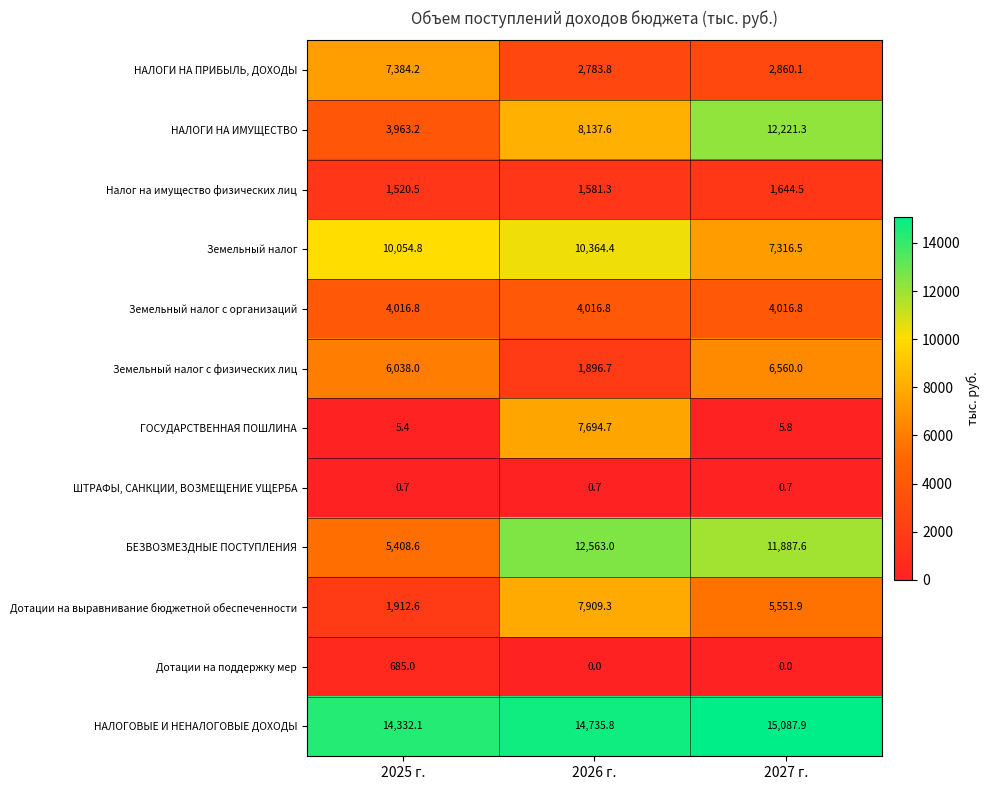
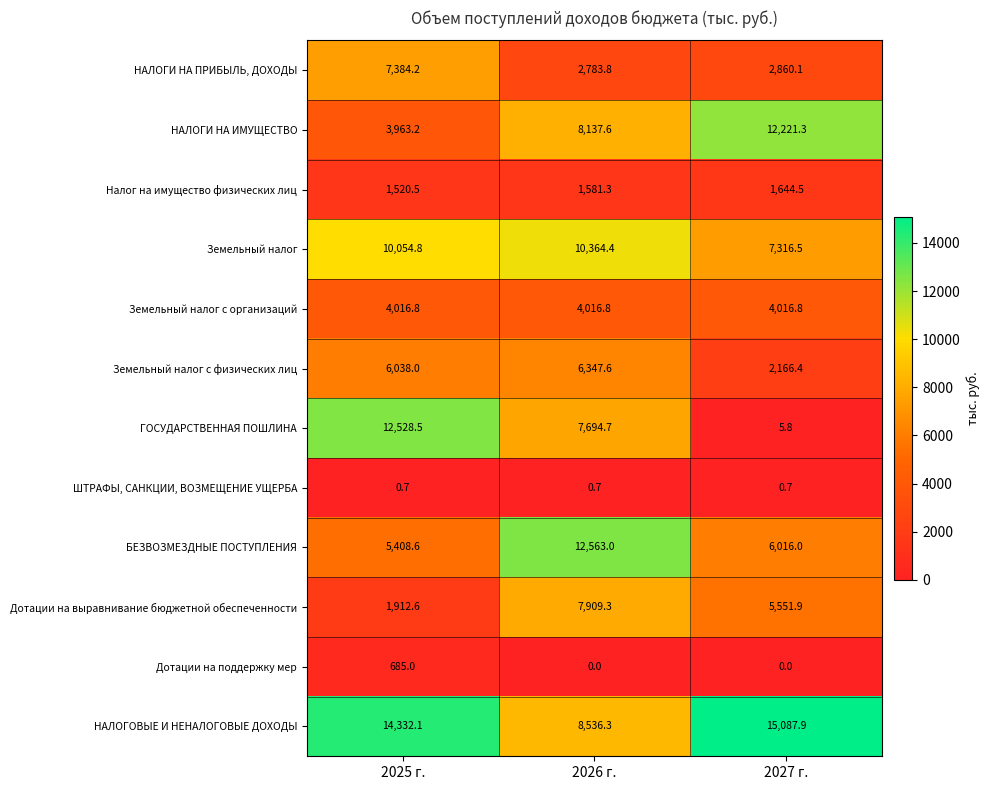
  {
    "НАЛОГИ НА ПРИБЫЛЬ, ДОХОДЫ": {
      "2025 г.": "7,384.2",
      "2026 г.": "2,783.8",
      "2027 г.": "2,860.1"
    },
    "НАЛОГИ НА ИМУЩЕСТВО": {
      "2025 г.": "3,963.2",
      "2026 г.": "8,137.6",
      "2027 г.": "12,221.3"
    },
    "Налог на имущество физических лиц": {
      "2025 г.": "1,520.5",
      "2026 г.": "1,581.3",
      "2027 г.": "1,644.5"
    },
    "Земельный налог": {
      "2025 г.": "10,054.8",
      "2026 г.": "10,364.4",
      "2027 г.": "7,316.5"
    },
    "Земельный налог с организаций": {
      "2025 г.": "4,016.8",
      "2026 г.": "4,016.8",
      "2027 г.": "4,016.8"
    },
    "Земельный налог с физических лиц": {
      "2025 г.": "6,038.0",
-     "2026 г.": "1,896.7",
-     "2027 г.": "6,560.0"
+     "2026 г.": "6,347.6",
+     "2027 г.": "2,166.4"
    },
    "ГОСУДАРСТВЕННАЯ ПОШЛИНА": {
-     "2025 г.": "5.4",
+     "2025 г.": "12,528.5",
      "2026 г.": "7,694.7",
      "2027 г.": "5.8"
    },
    "ШТРАФЫ, САНКЦИИ, ВОЗМЕЩЕНИЕ УЩЕРБА": {
      "2025 г.": "0.7",
      "2026 г.": "0.7",
      "2027 г.": "0.7"
    },
    "БЕЗВОЗМЕЗДНЫЕ ПОСТУПЛЕНИЯ": {
      "2025 г.": "5,408.6",
      "2026 г.": "12,563.0",
-     "2027 г.": "11,887.6"
+     "2027 г.": "6,016.0"
    },
    "Дотации на выравнивание бюджетной обеспеченности": {
      "2025 г.": "1,912.6",
      "2026 г.": "7,909.3",
      "2027 г.": "5,551.9"
    },
    "Дотации на поддержку мер": {
      "2025 г.": "685.0",
      "2026 г.": "0.0",
      "2027 г.": "0.0"
    },
    "НАЛОГОВЫЕ И НЕНАЛОГОВЫЕ ДОХОДЫ": {
      "2025 г.": "14,332.1",
-     "2026 г.": "14,735.8",
+     "2026 г.": "8,536.3",
      "2027 г.": "15,087.9"
    }
  }
